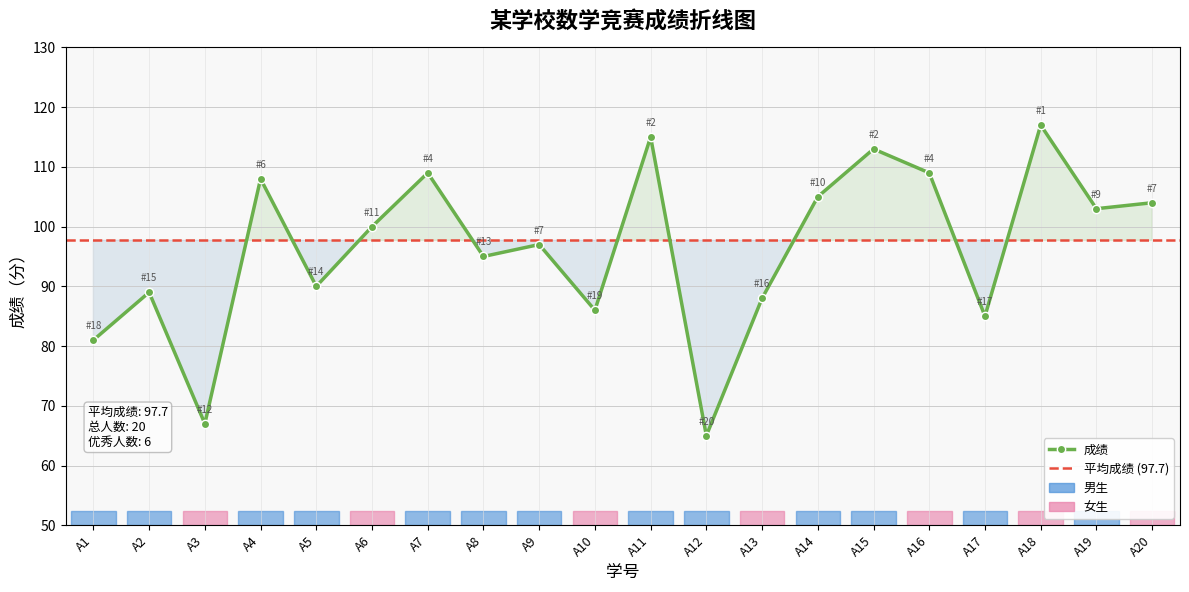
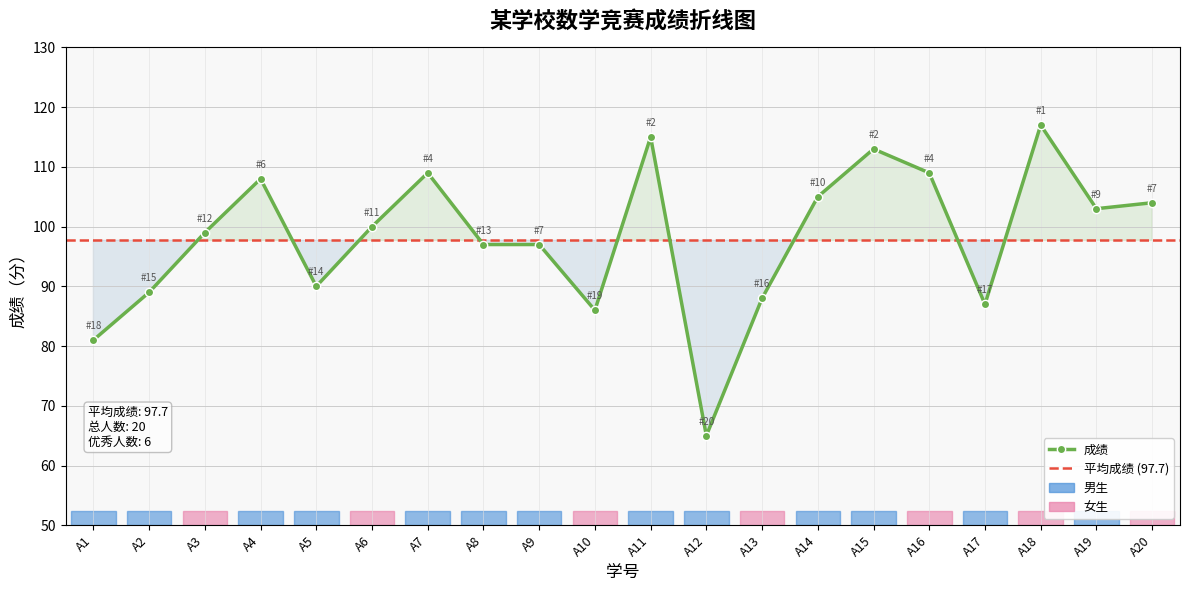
  {
-   "A3": 67,
-   "A8": 95,
-   "A17": 85
+   "A3": 99,
+   "A8": 97,
+   "A17": 87
  }
